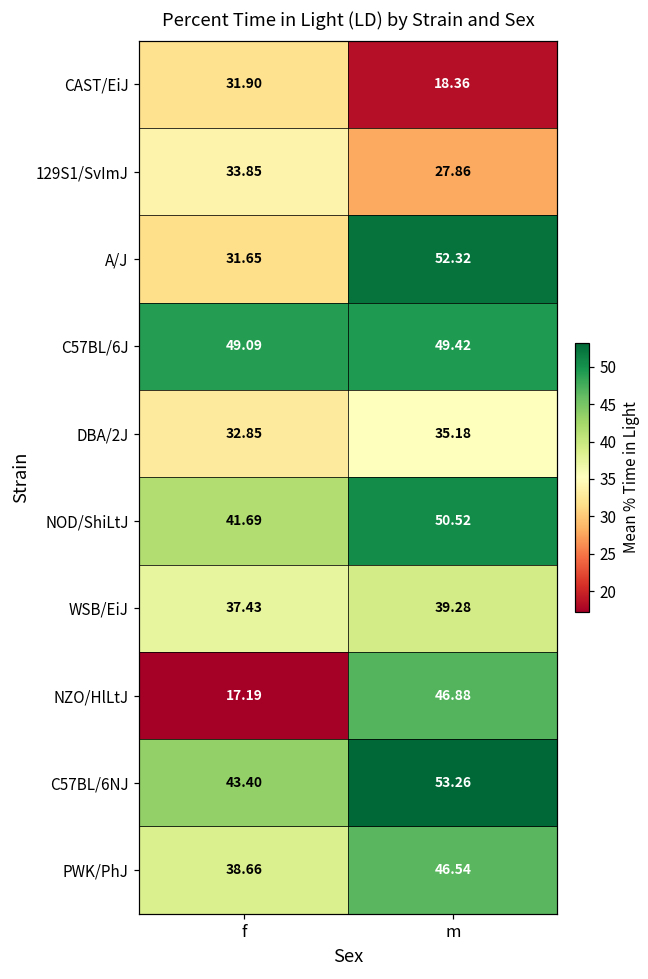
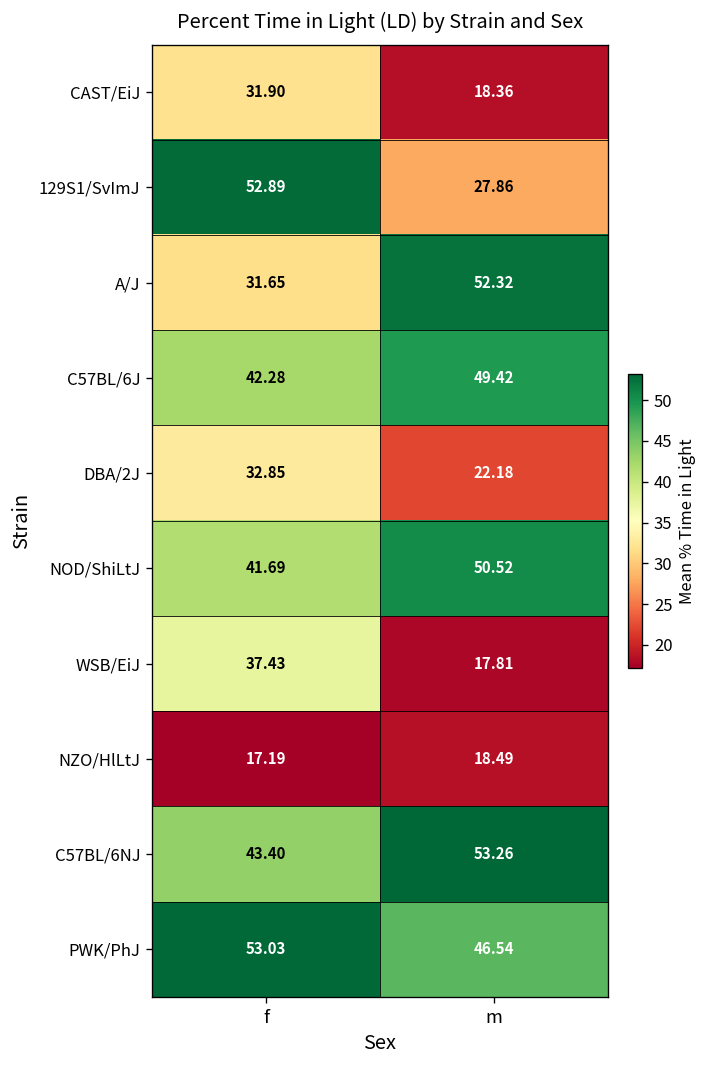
  {
    "CAST/EiJ": {
      "f": 31.90,
      "m": 18.36
    },
    "129S1/SvImJ": {
-     "f": 33.85,
+     "f": 52.89,
      "m": 27.86
    },
    "A/J": {
      "f": 31.65,
      "m": 52.32
    },
    "C57BL/6J": {
-     "f": 49.09,
+     "f": 42.28,
      "m": 49.42
    },
    "DBA/2J": {
      "f": 32.85,
-     "m": 35.18
+     "m": 22.18
    },
    "NOD/ShiLtJ": {
      "f": 41.69,
      "m": 50.52
    },
    "WSB/EiJ": {
      "f": 37.43,
-     "m": 39.28
+     "m": 17.81
    },
    "NZO/HlLtJ": {
      "f": 17.19,
-     "m": 46.88
+     "m": 18.49
    },
    "C57BL/6NJ": {
      "f": 43.40,
      "m": 53.26
    },
    "PWK/PhJ": {
-     "f": 38.66,
+     "f": 53.03,
      "m": 46.54
    }
  }
